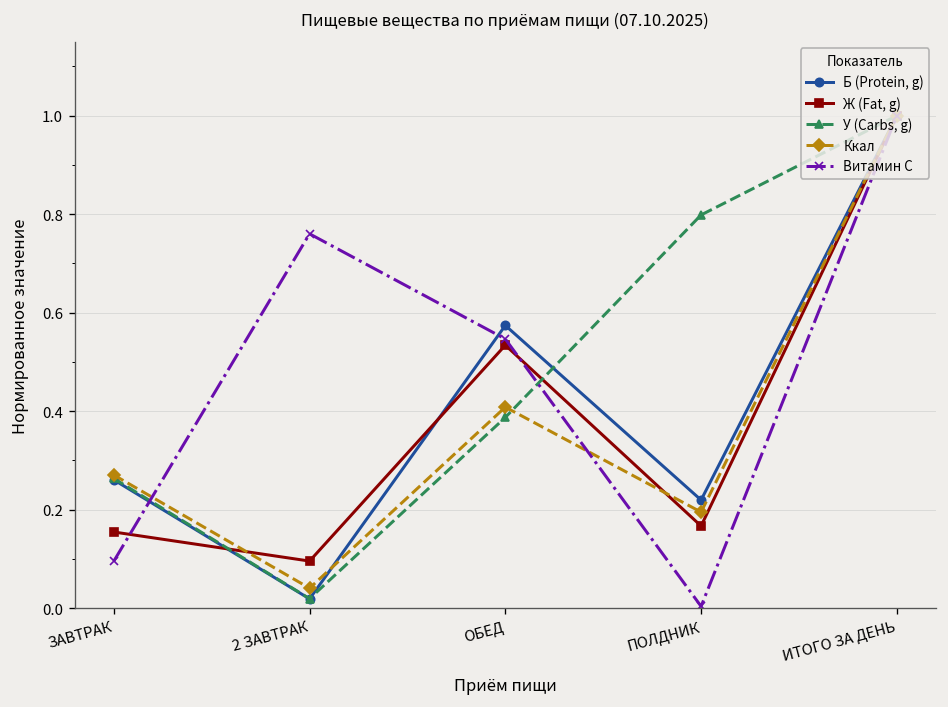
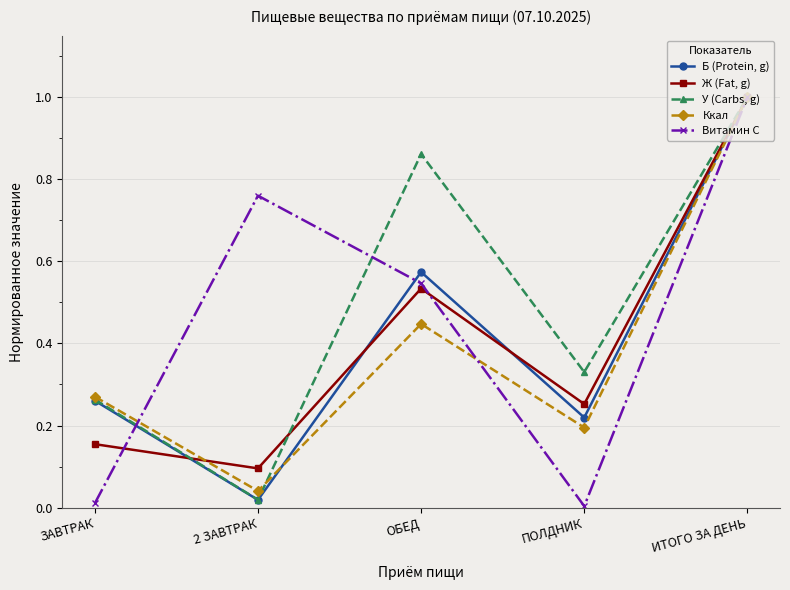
  {
    "Б (Protein, g)": {
      "ОБЕД": 0.57,
      "ПОЛДНИК": 0.22
    },
    "Ж (Fat, g)": {
      "ЗАВТРАК": 0.15,
      "2 ЗАВТРАК": 0.10,
      "ОБЕД": 0.53,
-     "ПОЛДНИК": 0.17
+     "ПОЛДНИК": 0.25
    },
    "У (Carbs, g)": {
-     "ОБЕД": 0.39,
-     "ПОЛДНИК": 0.80
+     "ОБЕД": 0.86,
+     "ПОЛДНИК": 0.33
    },
    "Ккал": {
      "ЗАВТРАК": 0.27,
      "2 ЗАВТРАК": 0.04,
-     "ОБЕД": 0.41,
+     "ОБЕД": 0.45,
      "ПОЛДНИК": 0.19
    },
    "Витамин С": {
-     "ЗАВТРАК": 0.10,
+     "ЗАВТРАК": 0.01,
      "2 ЗАВТРАК": 0.76,
      "ОБЕД": 0.55,
      "ПОЛДНИК": 0.00
    }
  }
